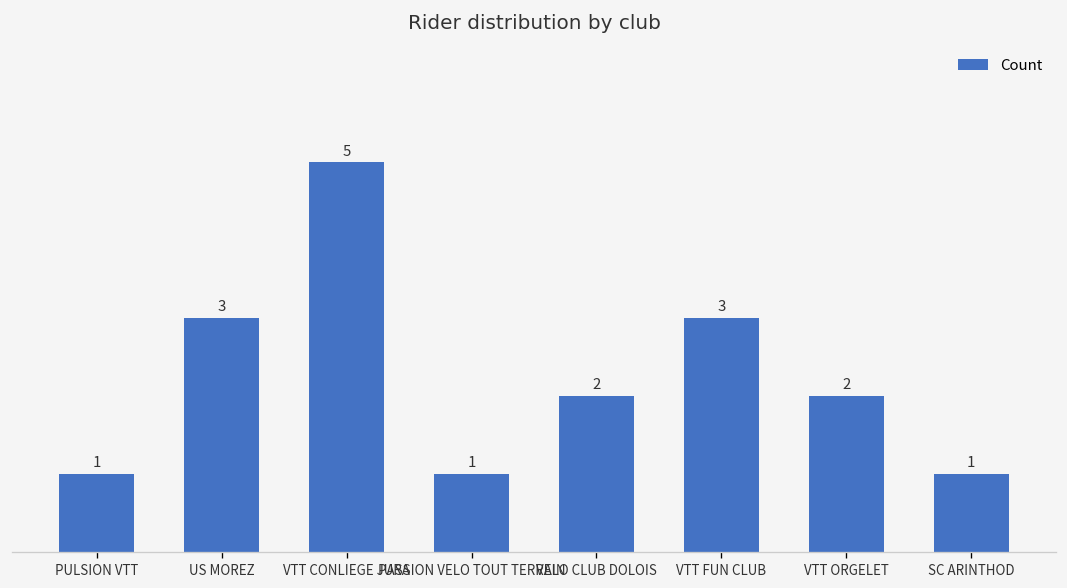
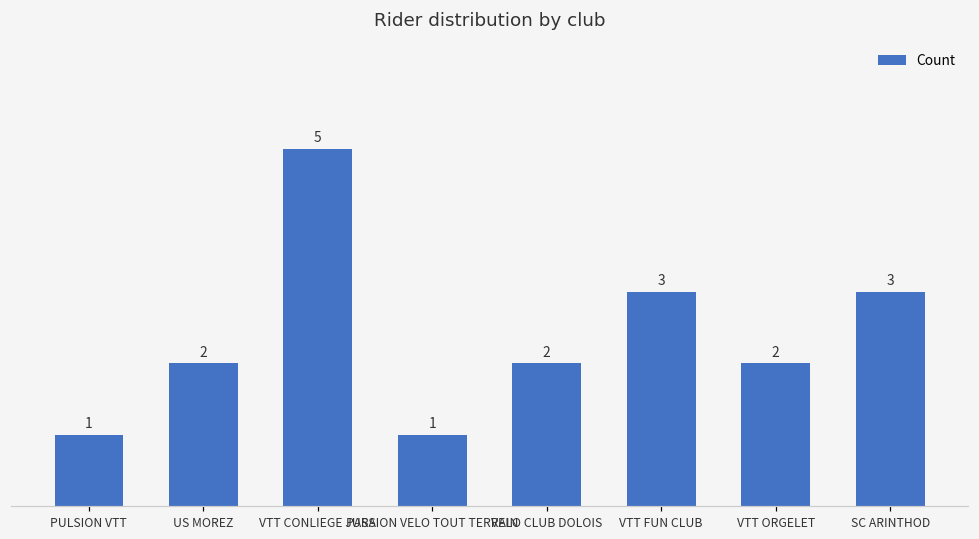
  {
    "PULSION VTT": 1,
-   "US MOREZ": 3,
+   "US MOREZ": 2,
    "VTT FUN CLUB": 3,
    "VTT ORGELET": 2,
-   "SC ARINTHOD": 1
+   "SC ARINTHOD": 3
  }
